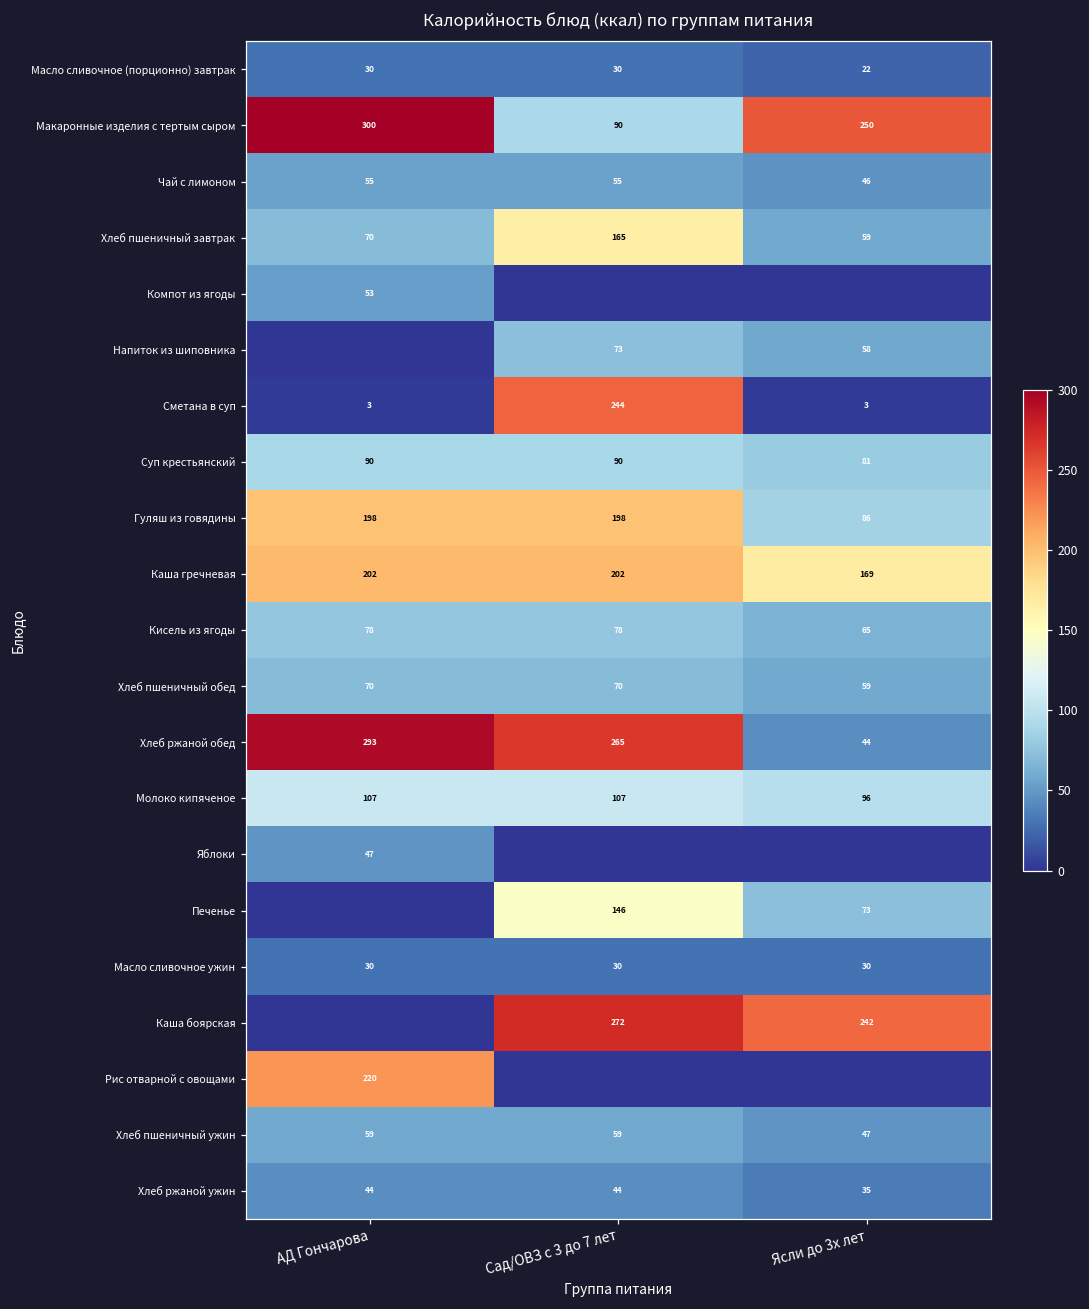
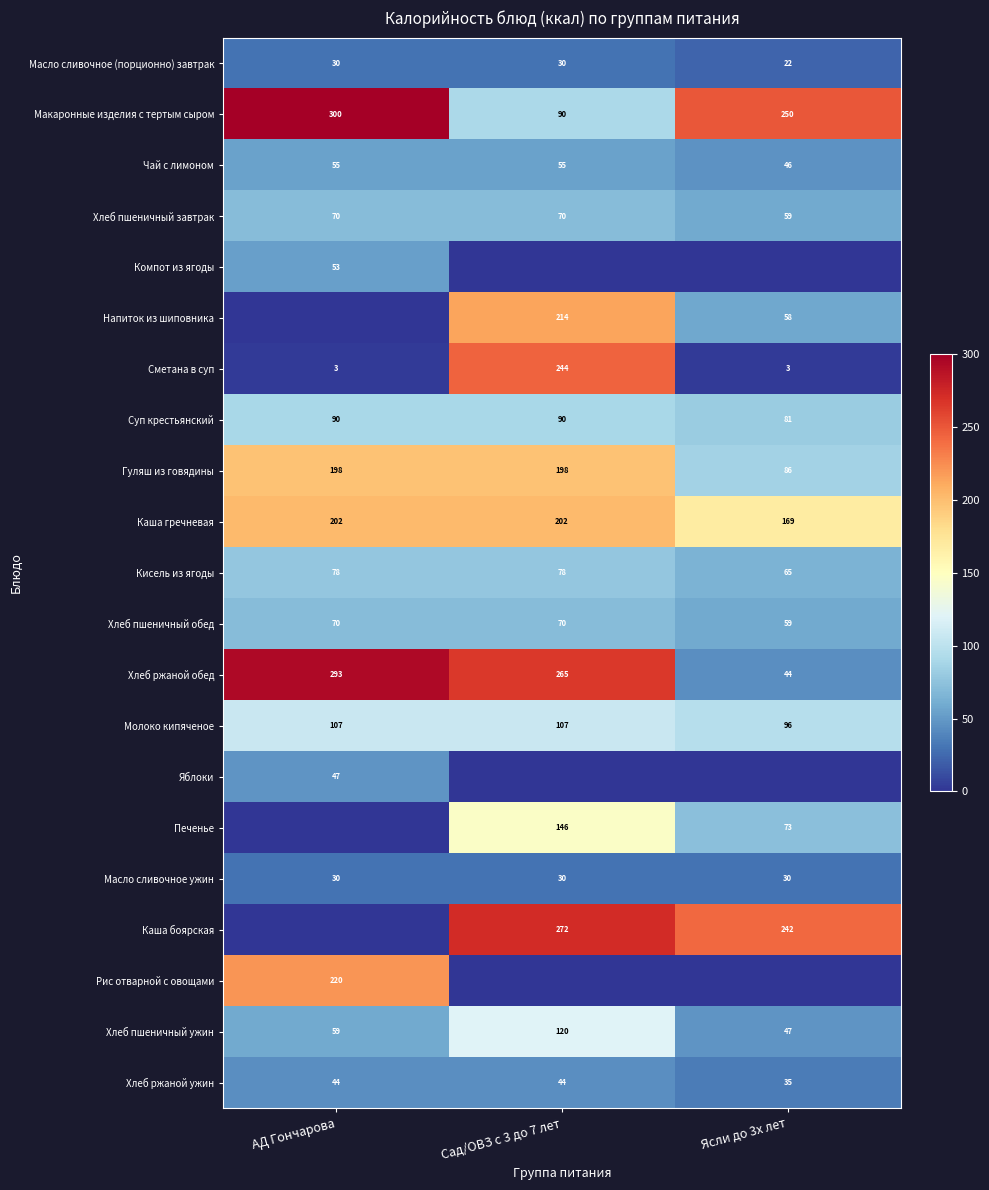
  {
    "Масло сливочное (порционно) завтрак": {
      "АД Гончарова": 30,
      "Сад/ОВЗ с 3 до 7 лет": 30,
      "Ясли до 3х лет": 22
    },
    "Макаронные изделия с тертым сыром": {
      "АД Гончарова": 300,
      "Сад/ОВЗ с 3 до 7 лет": 90,
      "Ясли до 3х лет": 250
    },
    "Чай с лимоном": {
      "АД Гончарова": 55,
      "Сад/ОВЗ с 3 до 7 лет": 55,
      "Ясли до 3х лет": 46
    },
    "Хлеб пшеничный завтрак": {
      "АД Гончарова": 70,
-     "Сад/ОВЗ с 3 до 7 лет": 165,
+     "Сад/ОВЗ с 3 до 7 лет": 70,
      "Ясли до 3х лет": 59
    },
    "Компот из ягоды": {
      "АД Гончарова": 53
    },
    "Напиток из шиповника": {
-     "Сад/ОВЗ с 3 до 7 лет": 73,
+     "Сад/ОВЗ с 3 до 7 лет": 214,
      "Ясли до 3х лет": 58
    },
    "Сметана в суп": {
      "АД Гончарова": 3,
      "Сад/ОВЗ с 3 до 7 лет": 244,
      "Ясли до 3х лет": 3
    },
    "Суп крестьянский": {
      "АД Гончарова": 90,
      "Сад/ОВЗ с 3 до 7 лет": 90,
      "Ясли до 3х лет": 81
    },
    "Гуляш из говядины": {
      "АД Гончарова": 198,
      "Сад/ОВЗ с 3 до 7 лет": 198,
      "Ясли до 3х лет": 86
    },
    "Каша гречневая": {
      "АД Гончарова": 202,
      "Сад/ОВЗ с 3 до 7 лет": 202,
      "Ясли до 3х лет": 169
    },
    "Кисель из ягоды": {
      "АД Гончарова": 78,
      "Сад/ОВЗ с 3 до 7 лет": 78,
      "Ясли до 3х лет": 65
    },
    "Хлеб пшеничный обед": {
      "АД Гончарова": 70,
      "Сад/ОВЗ с 3 до 7 лет": 70,
      "Ясли до 3х лет": 59
    },
    "Хлеб ржаной обед": {
      "АД Гончарова": 293,
      "Сад/ОВЗ с 3 до 7 лет": 265,
      "Ясли до 3х лет": 44
    },
    "Молоко кипяченое": {
      "АД Гончарова": 107,
      "Сад/ОВЗ с 3 до 7 лет": 107,
      "Ясли до 3х лет": 96
    },
    "Яблоки": {
      "АД Гончарова": 47
    },
    "Печенье": {
      "Сад/ОВЗ с 3 до 7 лет": 146,
      "Ясли до 3х лет": 73
    },
    "Масло сливочное ужин": {
      "АД Гончарова": 30,
      "Сад/ОВЗ с 3 до 7 лет": 30,
      "Ясли до 3х лет": 30
    },
    "Каша боярская": {
      "Сад/ОВЗ с 3 до 7 лет": 272,
      "Ясли до 3х лет": 242
    },
    "Рис отварной с овощами": {
      "АД Гончарова": 220
    },
    "Хлеб пшеничный ужин": {
      "АД Гончарова": 59,
-     "Сад/ОВЗ с 3 до 7 лет": 59,
+     "Сад/ОВЗ с 3 до 7 лет": 120,
      "Ясли до 3х лет": 47
    },
    "Хлеб ржаной ужин": {
      "АД Гончарова": 44,
      "Сад/ОВЗ с 3 до 7 лет": 44,
      "Ясли до 3х лет": 35
    }
  }
